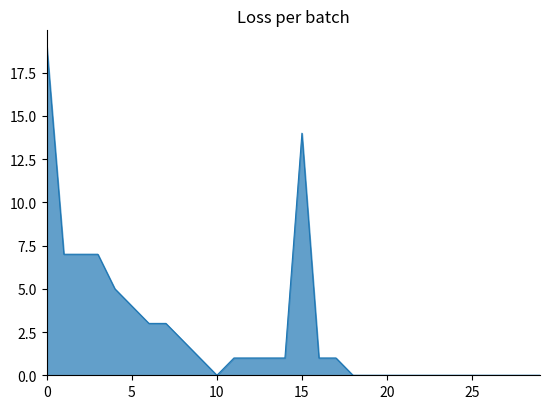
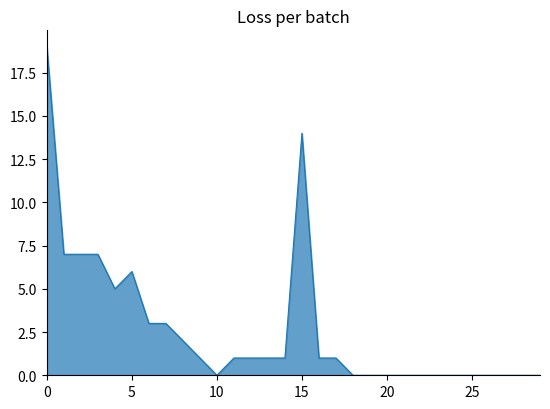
  {
    "0": 19,
-   "5": 4,
+   "5": 6,
    "10": 0,
    "15": 14,
    "20": 0,
    "25": 0
  }
